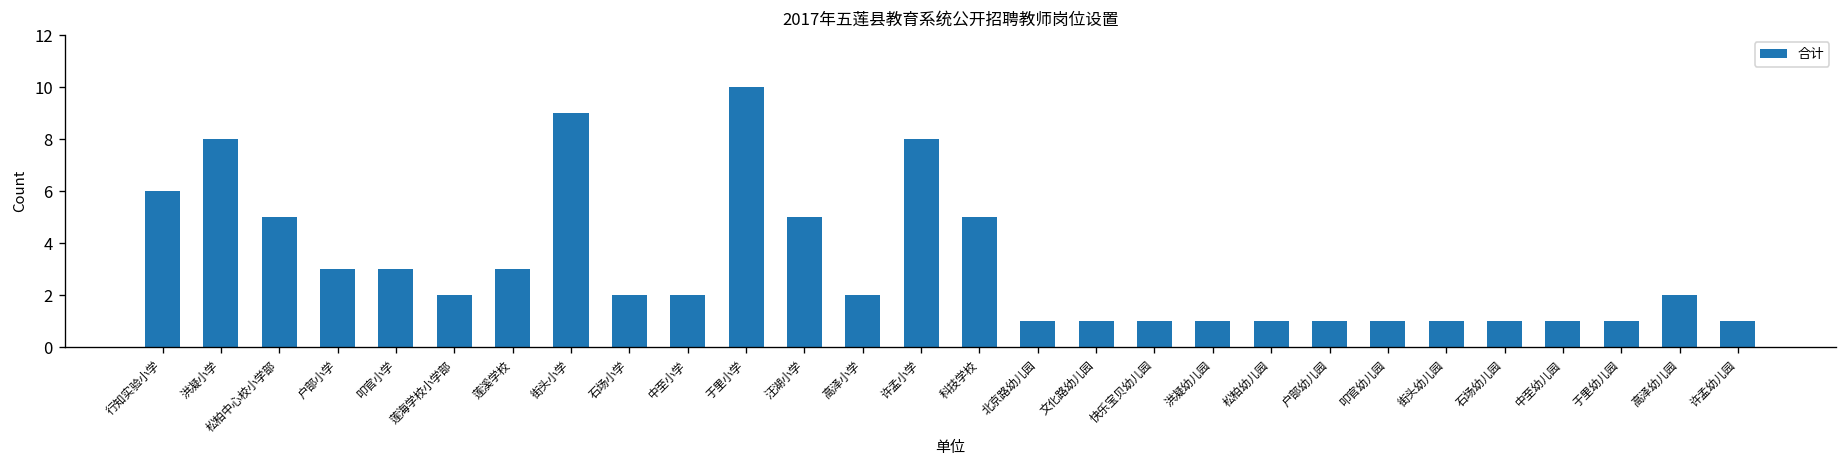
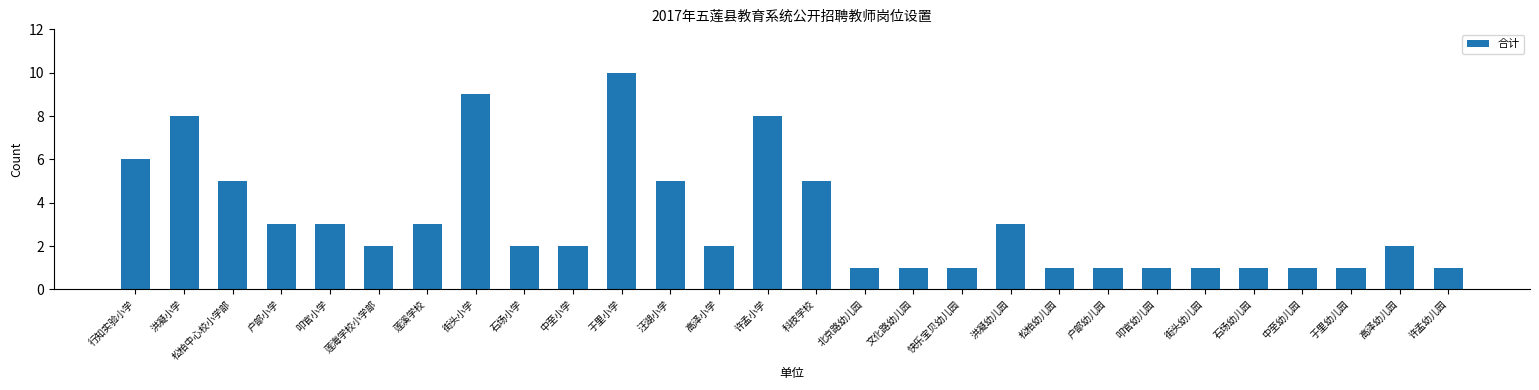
  {
    "行知实验小学": 6,
    "洪凝小学": 8,
    "松柏中心校小学部": 5,
    "户部小学": 3,
    "叩官小学": 3,
    "莲海学校小学部": 2,
    "莲溪学校": 3,
    "街头小学": 9,
    "石场小学": 2,
    "中至小学": 2,
    "于里小学": 10,
    "汪湖小学": 5,
    "高泽小学": 2,
    "许孟小学": 8,
    "科技学校": 5,
    "北京路幼儿园": 1,
    "文化路幼儿园": 1,
    "快乐宝贝幼儿园": 1,
-   "洪凝幼儿园": 1,
+   "洪凝幼儿园": 3,
    "松柏幼儿园": 1,
    "户部幼儿园": 1,
    "叩官幼儿园": 1,
    "街头幼儿园": 1,
    "石场幼儿园": 1,
    "中至幼儿园": 1,
    "于里幼儿园": 1,
    "高泽幼儿园": 2,
    "许孟幼儿园": 1
  }
